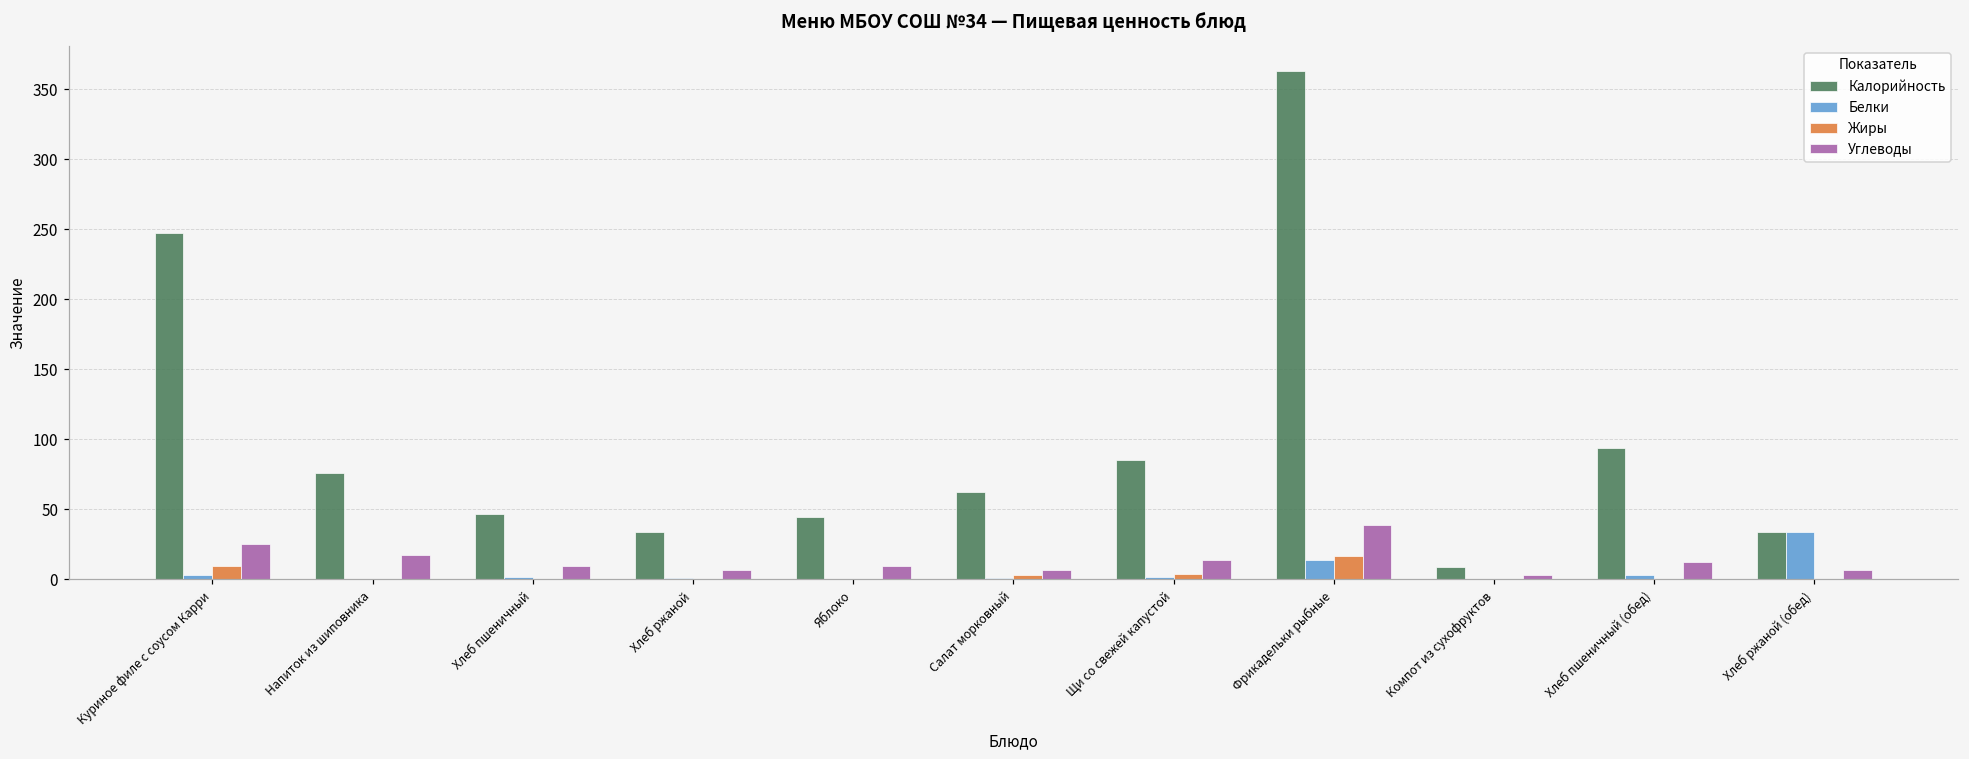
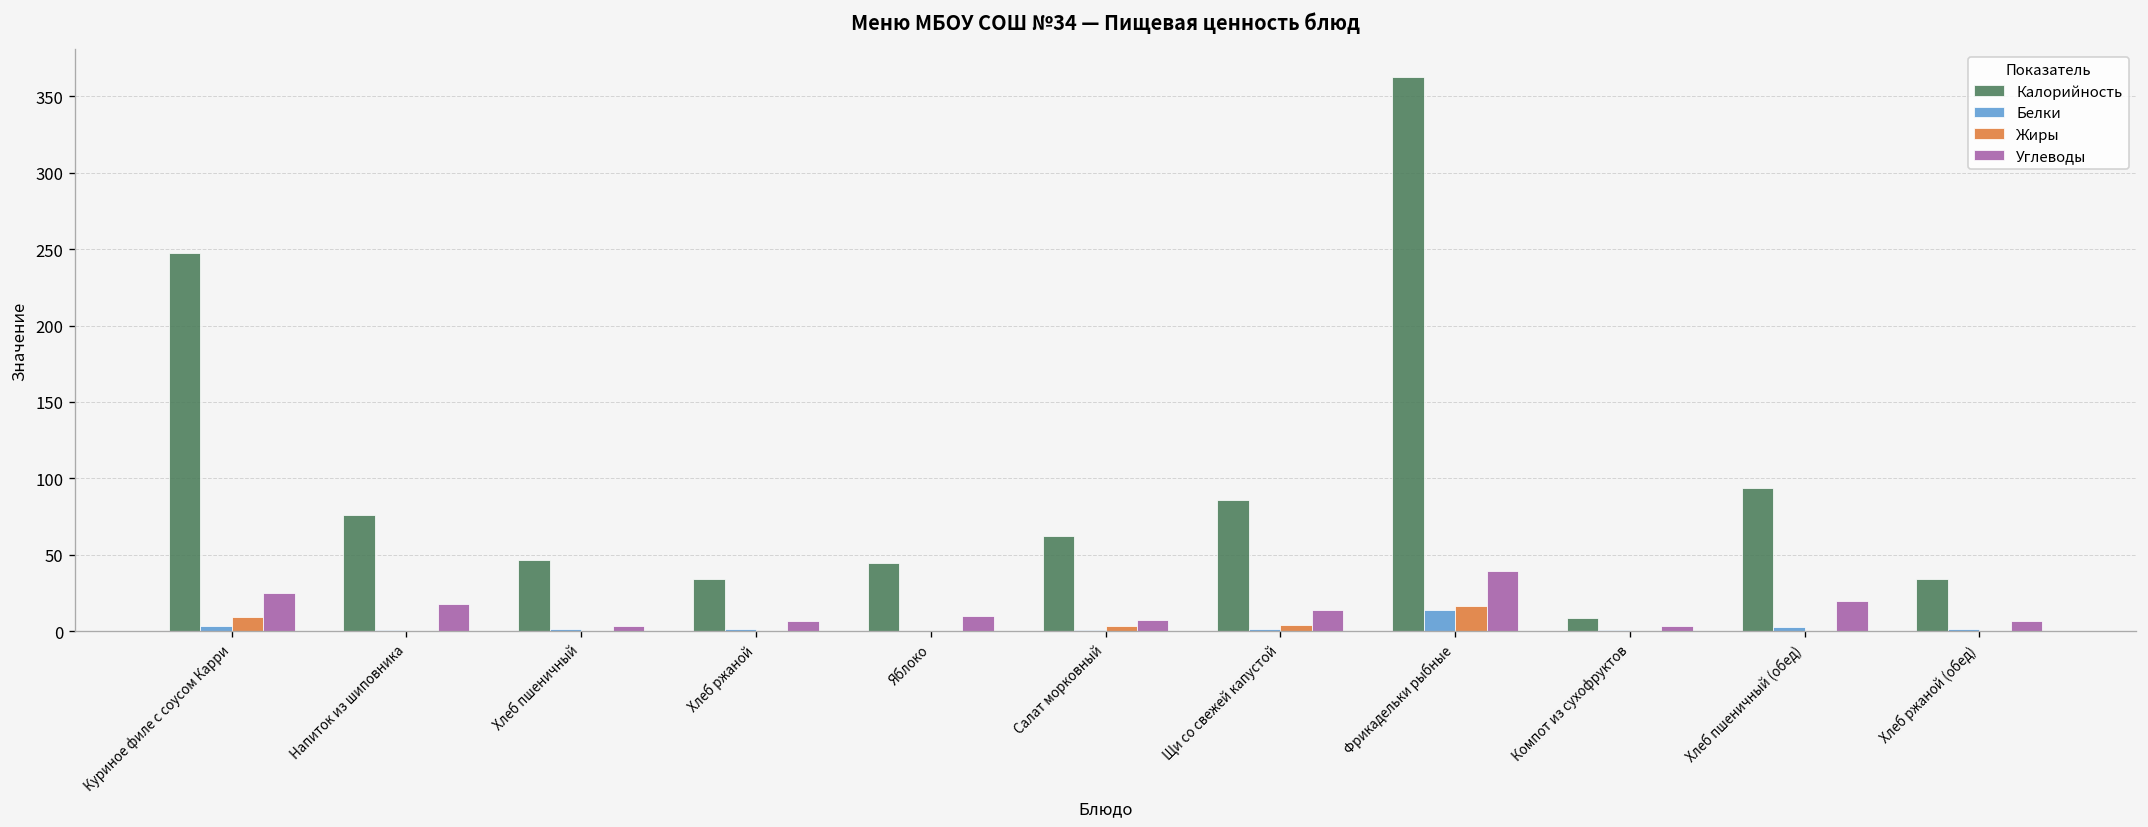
  {
    "Калорийность": {
      "Куриное филе с соусом Карри": 247,
      "Напиток из шиповника": 76,
      "Хлеб пшеничный": 47,
      "Хлеб ржаной": 34,
      "Яблоко": 44,
      "Салат морковный": 62,
      "Щи со свежей капустой": 86,
      "Фрикадельки рыбные": 363,
      "Компот из сухофруктов": 9,
      "Хлеб пшеничный (обед)": 94,
      "Хлеб ржаной (обед)": 34
    },
    "Белки": {
      "Куриное филе с соусом Карри": 4,
      "Фрикадельки рыбные": 14,
      "Хлеб пшеничный (обед)": 3,
-     "Хлеб ржаной (обед)": 34
+     "Хлеб ржаной (обед)": 1
    },
    "Жиры": {
      "Куриное филе с соусом Карри": 10,
      "Салат морковный": 3,
      "Щи со свежей капустой": 4,
      "Фрикадельки рыбные": 17
    },
    "Углеводы": {
      "Куриное филе с соусом Карри": 25,
      "Напиток из шиповника": 18,
-     "Хлеб пшеничный": 10,
+     "Хлеб пшеничный": 3,
      "Хлеб ржаной": 7,
      "Яблоко": 10,
      "Салат морковный": 7,
      "Щи со свежей капустой": 14,
      "Фрикадельки рыбные": 39,
      "Компот из сухофруктов": 3,
-     "Хлеб пшеничный (обед)": 13,
+     "Хлеб пшеничный (обед)": 20,
      "Хлеб ржаной (обед)": 7
    }
  }
